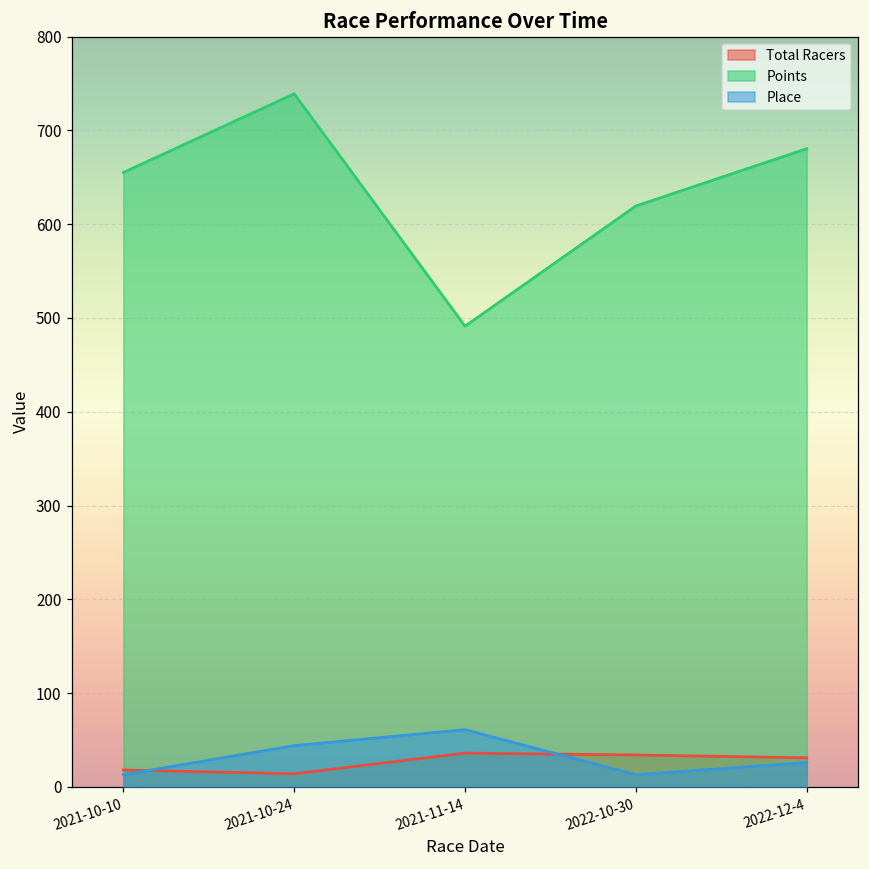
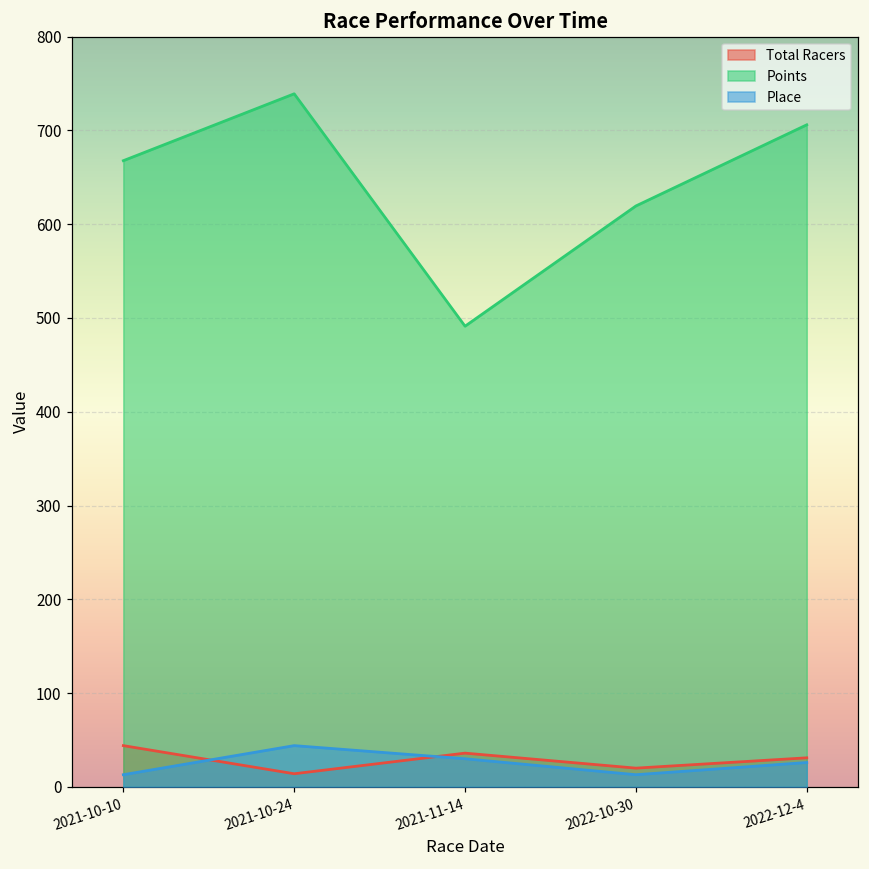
  {
    "Total Racers": {
-     "2021-10-10": 20,
+     "2021-10-10": 40,
      "2021-10-24": 10,
      "2021-11-14": 40,
-     "2022-10-30": 30,
+     "2022-10-30": 20,
      "2022-12-4": 30
    },
    "Points": {
-     "2021-10-10": 660,
+     "2021-10-10": 670,
      "2021-10-24": 740,
      "2021-11-14": 490,
      "2022-10-30": 620,
-     "2022-12-4": 680
+     "2022-12-4": 710
    },
    "Place": {
      "2021-10-10": 10,
      "2021-10-24": 40,
-     "2021-11-14": 60,
+     "2021-11-14": 30,
      "2022-10-30": 10,
      "2022-12-4": 30
    }
  }
